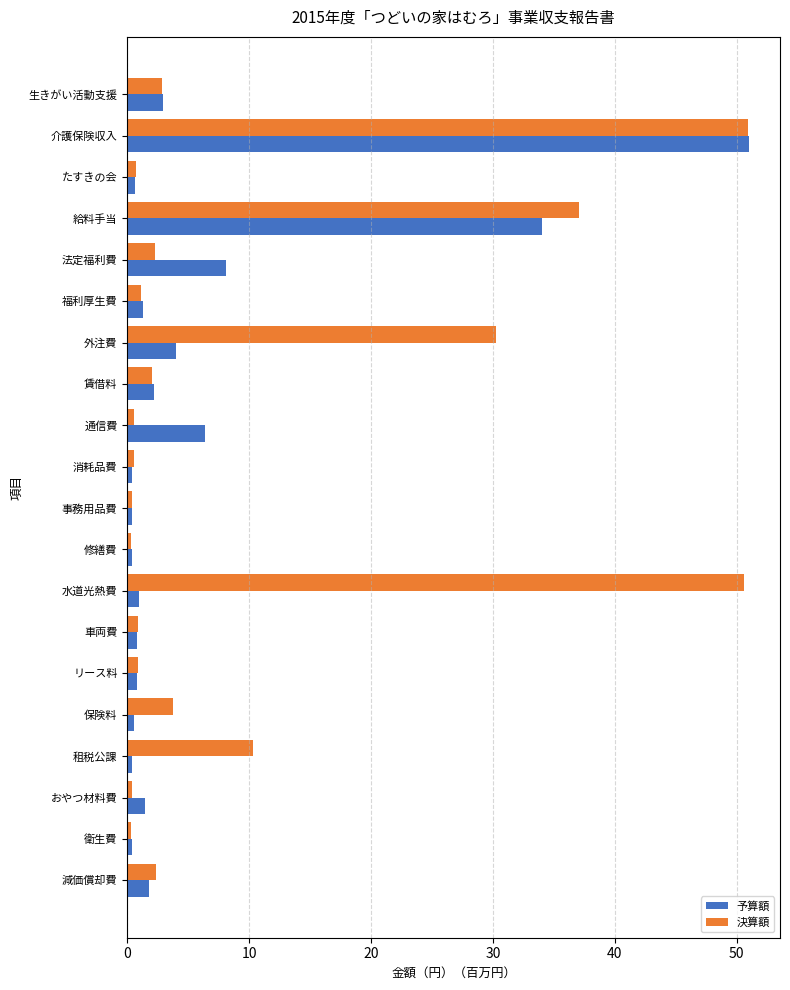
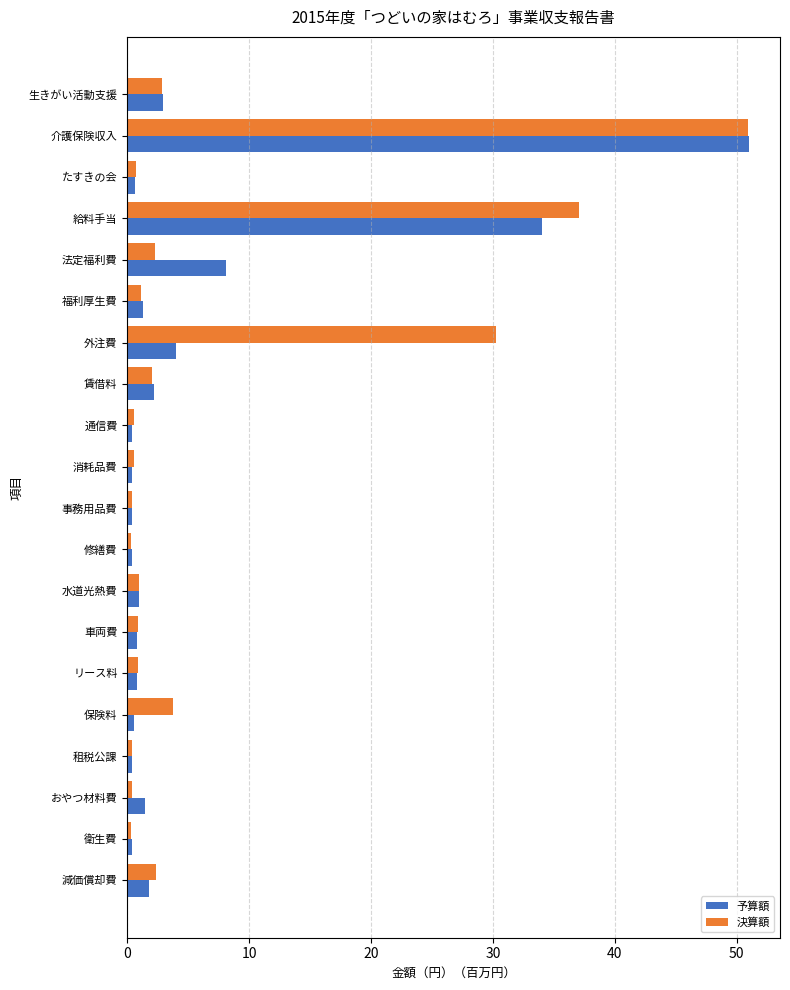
  {
    "予算額": {
      "生きがい活動支援": 2.9,
      "介護保険収入": 51.0,
      "たすきの会": 0.6,
      "給料手当": 34.0,
      "法定福利費": 8.1,
      "福利厚生費": 1.3,
      "外注費": 4.0,
      "賃借料": 2.2,
-     "通信費": 6.4,
+     "通信費": 0.4,
      "消耗品費": 0.4,
      "事務用品費": 0.4,
      "修繕費": 0.4,
      "水道光熱費": 1.0,
      "車両費": 0.8,
      "リース料": 0.8,
      "保険料": 0.5,
      "租税公課": 0.4,
      "おやつ材料費": 1.5,
      "衛生費": 0.4,
      "減価償却費": 1.8
    },
    "決算額": {
      "生きがい活動支援": 2.8,
      "介護保険収入": 50.9,
      "たすきの会": 0.7,
      "給料手当": 37.1,
      "法定福利費": 2.3,
      "福利厚生費": 1.1,
      "外注費": 30.2,
      "賃借料": 2.1,
      "通信費": 0.5,
      "消耗品費": 0.5,
      "事務用品費": 0.4,
      "修繕費": 0.3,
-     "水道光熱費": 50.6,
+     "水道光熱費": 1.0,
      "車両費": 0.9,
      "リース料": 0.9,
      "保険料": 3.8,
-     "租税公課": 10.3,
+     "租税公課": 0.4,
      "おやつ材料費": 0.4,
      "衛生費": 0.3,
      "減価償却費": 2.4
    }
  }
